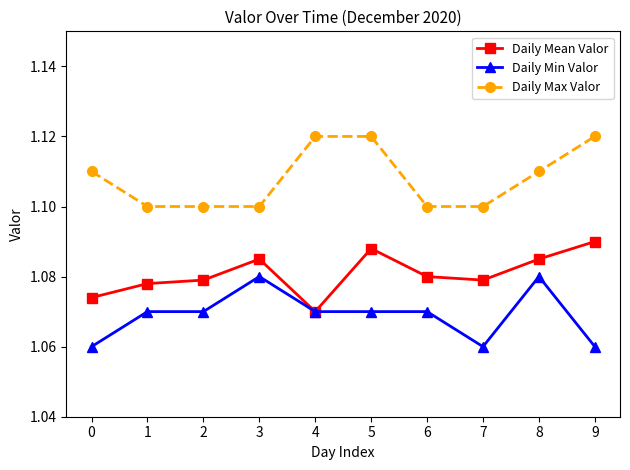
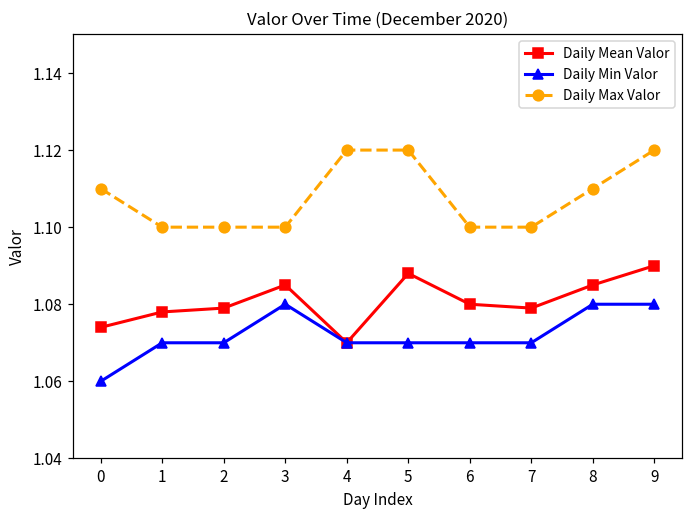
  {
    "Daily Mean Valor": {
      "0": 1.074,
      "1": 1.078,
      "2": 1.079,
      "3": 1.085,
      "5": 1.088,
      "6": 1.08,
      "7": 1.079,
      "8": 1.085,
      "9": 1.09
    },
    "Daily Min Valor": {
      "0": 1.06,
      "1": 1.07,
      "2": 1.07,
      "3": 1.08,
      "5": 1.07,
      "6": 1.07,
-     "7": 1.06,
+     "7": 1.07,
      "8": 1.08,
-     "9": 1.06
+     "9": 1.08
    },
    "Daily Max Valor": {
      "0": 1.11,
      "1": 1.10,
      "2": 1.10,
      "3": 1.10,
      "4": 1.12,
      "5": 1.12,
      "6": 1.10,
      "7": 1.10,
      "8": 1.11,
      "9": 1.12
    }
  }
